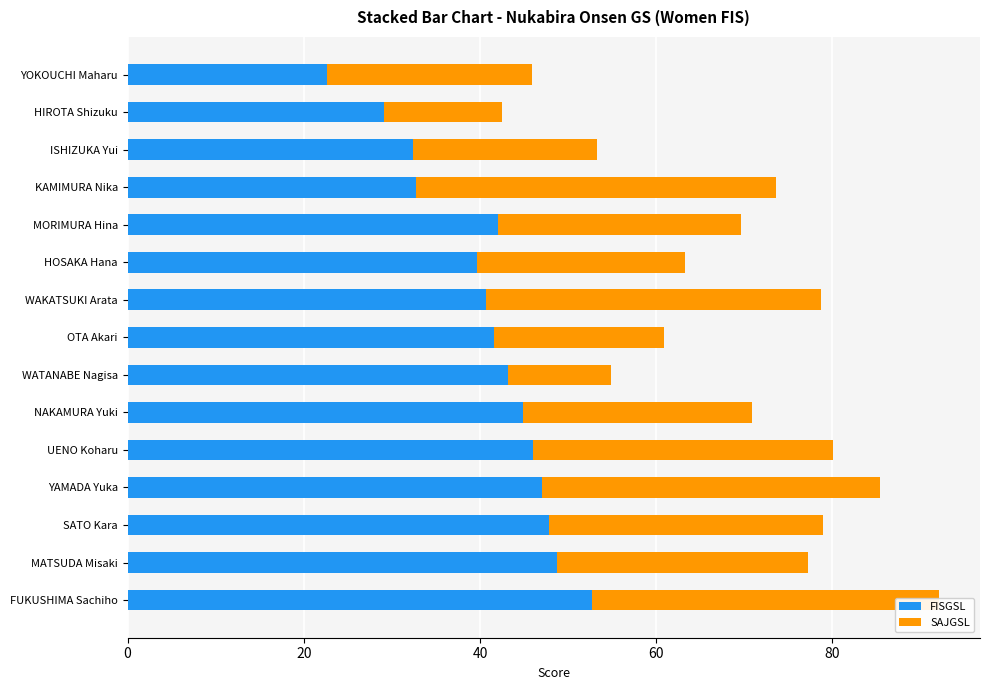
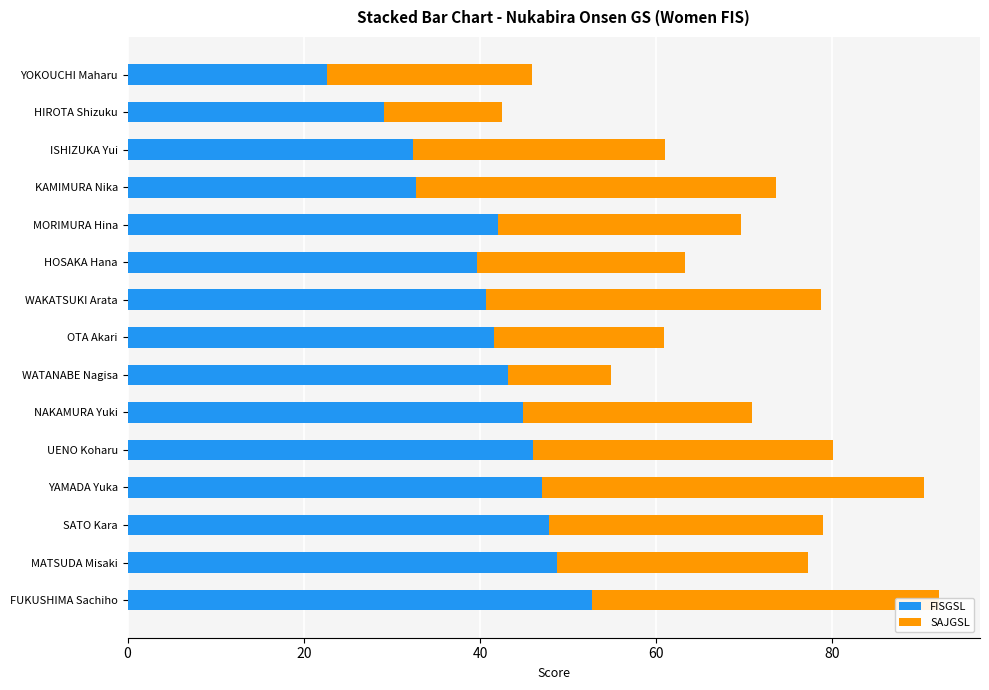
  {
    "FISGSL": {
      "YOKOUCHI Maharu": 23,
      "HIROTA Shizuku": 29,
      "ISHIZUKA Yui": 32,
      "KAMIMURA Nika": 33,
      "MORIMURA Hina": 42,
      "HOSAKA Hana": 40,
      "WAKATSUKI Arata": 41,
      "OTA Akari": 42,
      "WATANABE Nagisa": 43,
      "NAKAMURA Yuki": 45,
      "UENO Koharu": 46,
      "YAMADA Yuka": 47,
      "SATO Kara": 48,
      "MATSUDA Misaki": 49,
      "FUKUSHIMA Sachiho": 53
    },
    "SAJGSL": {
      "YOKOUCHI Maharu": 23,
      "HIROTA Shizuku": 13,
-     "ISHIZUKA Yui": 21,
+     "ISHIZUKA Yui": 29,
      "KAMIMURA Nika": 41,
      "MORIMURA Hina": 28,
      "HOSAKA Hana": 24,
      "WAKATSUKI Arata": 38,
      "OTA Akari": 19,
      "WATANABE Nagisa": 12,
      "NAKAMURA Yuki": 26,
      "UENO Koharu": 34,
-     "YAMADA Yuka": 38,
+     "YAMADA Yuka": 43,
      "SATO Kara": 31,
      "MATSUDA Misaki": 29
    }
  }
